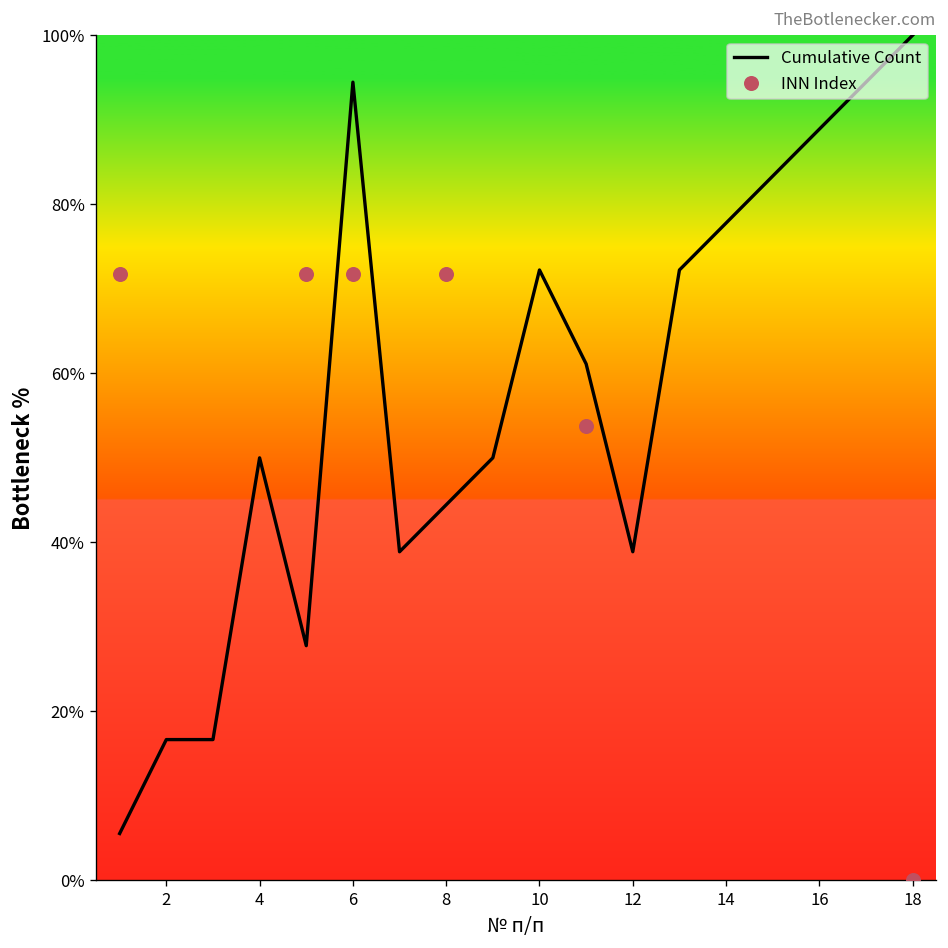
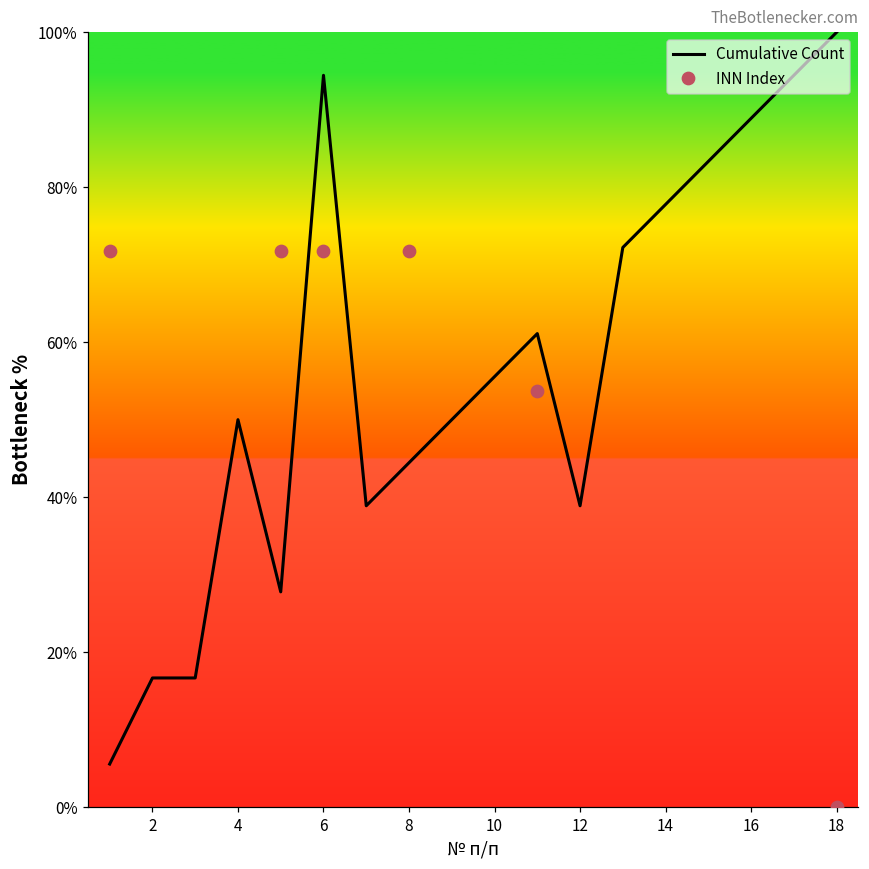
  {
    "Cumulative Count": {
      "2": "17%",
      "4": "50%",
      "6": "94%",
      "8": "44%",
-     "10": "72%",
+     "10": "56%",
      "12": "39%",
      "14": "78%",
      "16": "89%",
      "18": "100%"
    },
    "INN Index": {
      "6": "72%",
      "8": "72%",
      "18": "0%"
    }
  }
